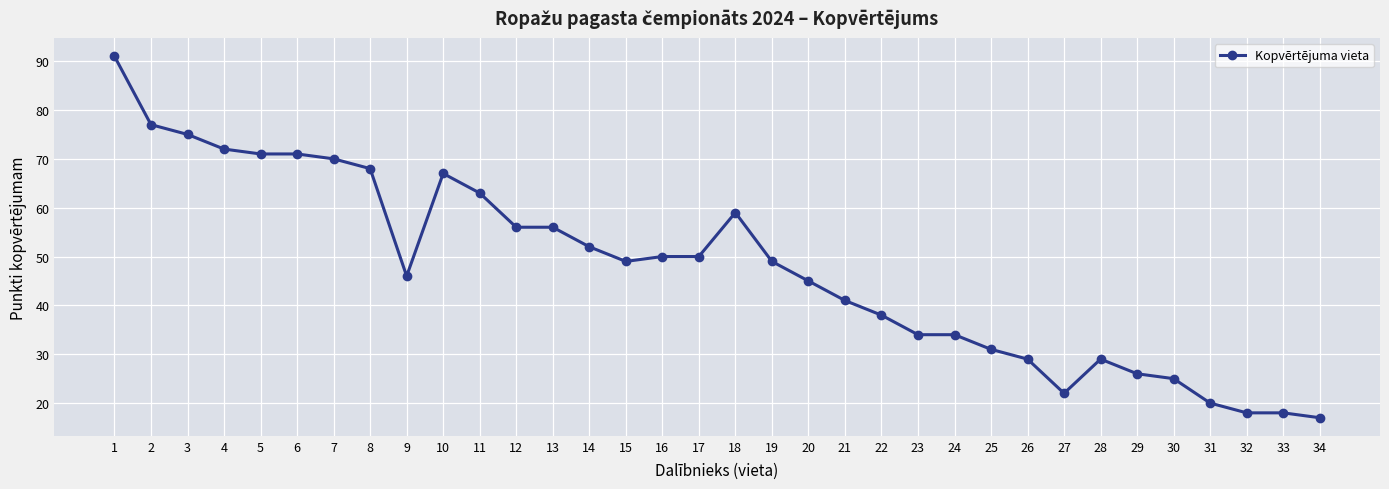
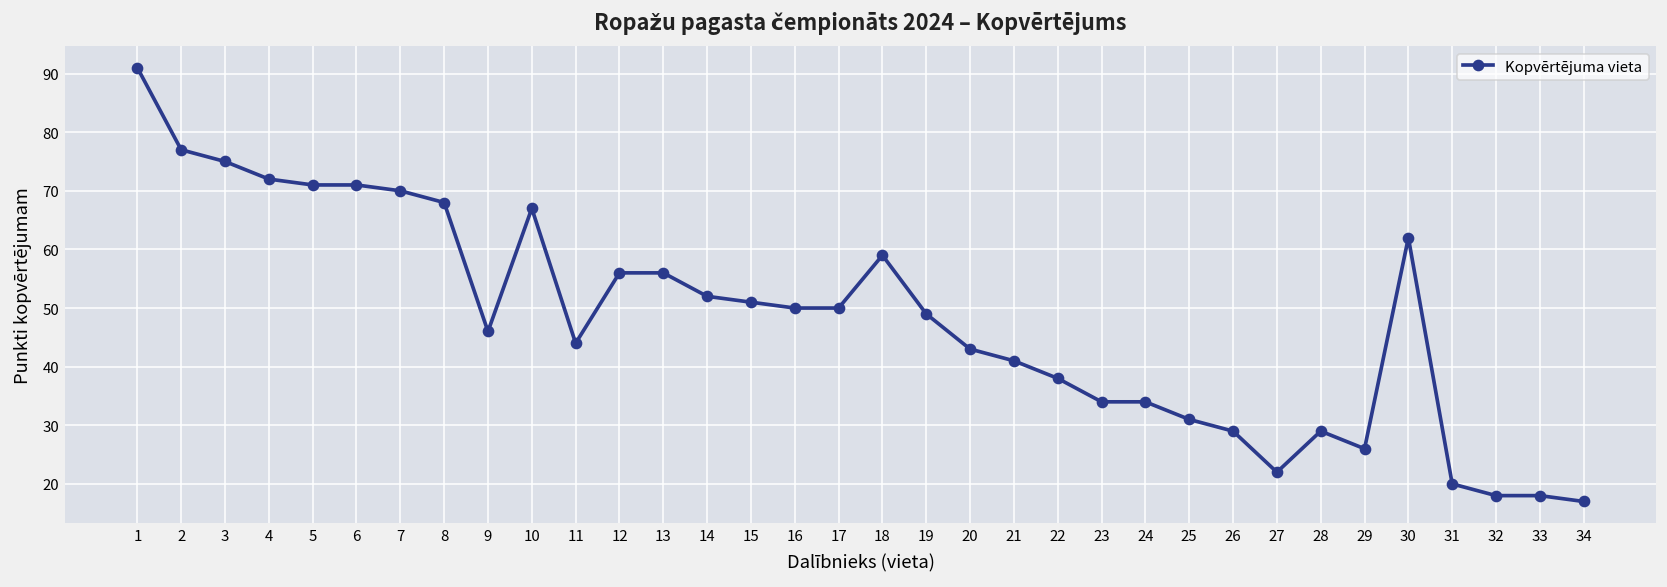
  {
    "1": 91,
    "2": 77,
    "3": 75,
    "4": 72,
    "5": 71,
    "6": 71,
    "7": 70,
    "8": 68,
    "9": 46,
    "10": 67,
-   "11": 63,
+   "11": 44,
    "12": 56,
    "13": 56,
    "14": 52,
-   "15": 49,
+   "15": 51,
    "16": 50,
    "17": 50,
    "18": 59,
    "19": 49,
-   "20": 45,
+   "20": 43,
    "21": 41,
    "22": 38,
    "23": 34,
    "24": 34,
    "25": 31,
    "26": 29,
    "27": 22,
    "28": 29,
    "29": 26,
-   "30": 25,
+   "30": 62,
    "31": 20,
    "32": 18,
    "33": 18,
    "34": 17
  }
